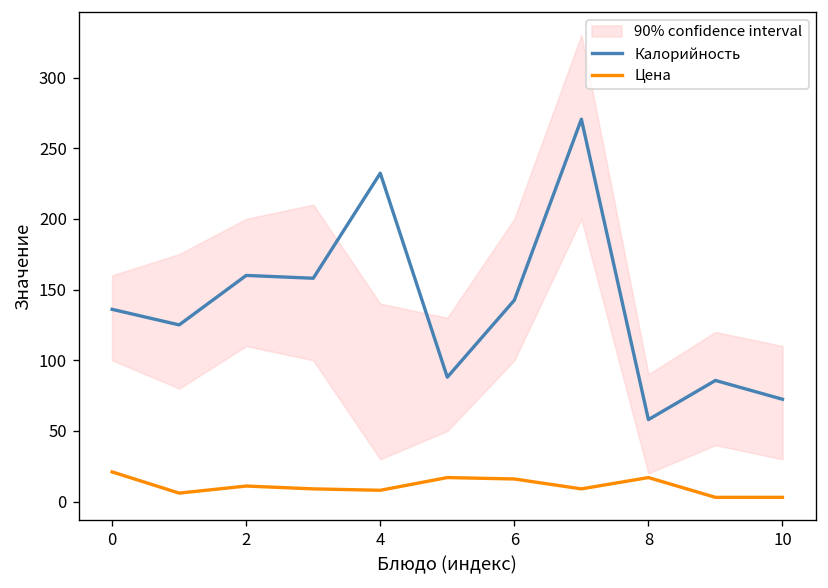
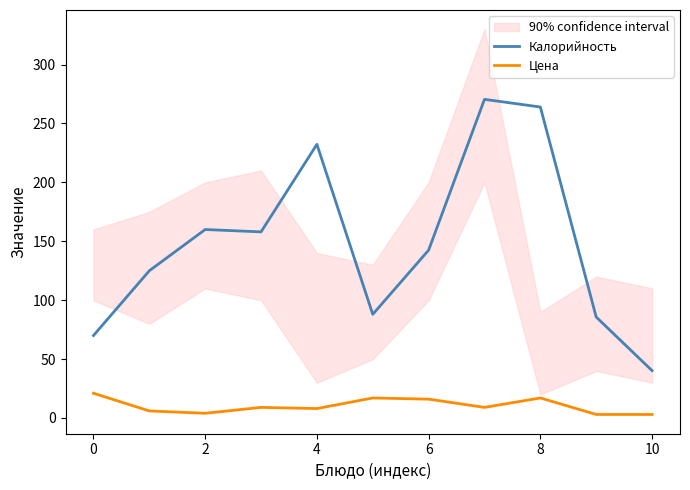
  {
    "Калорийность": {
-     "0": 136,
+     "0": 70,
      "2": 160,
      "4": 232,
      "6": 143,
-     "8": 58,
-     "10": 72
+     "8": 264,
+     "10": 40
    },
    "Цена": {
      "0": 21,
-     "2": 11,
+     "2": 4,
      "4": 8,
      "6": 16,
      "8": 17,
      "10": 3
    }
  }
